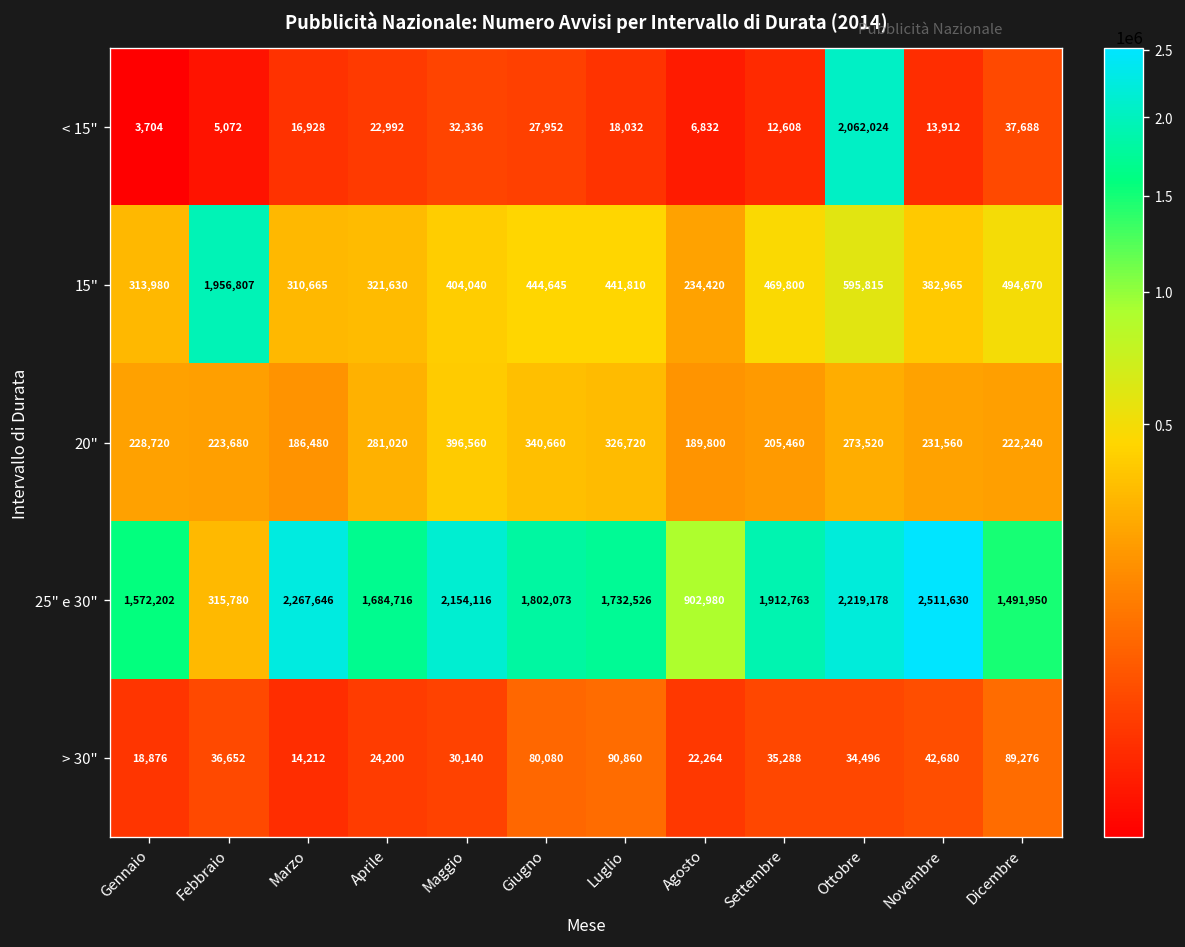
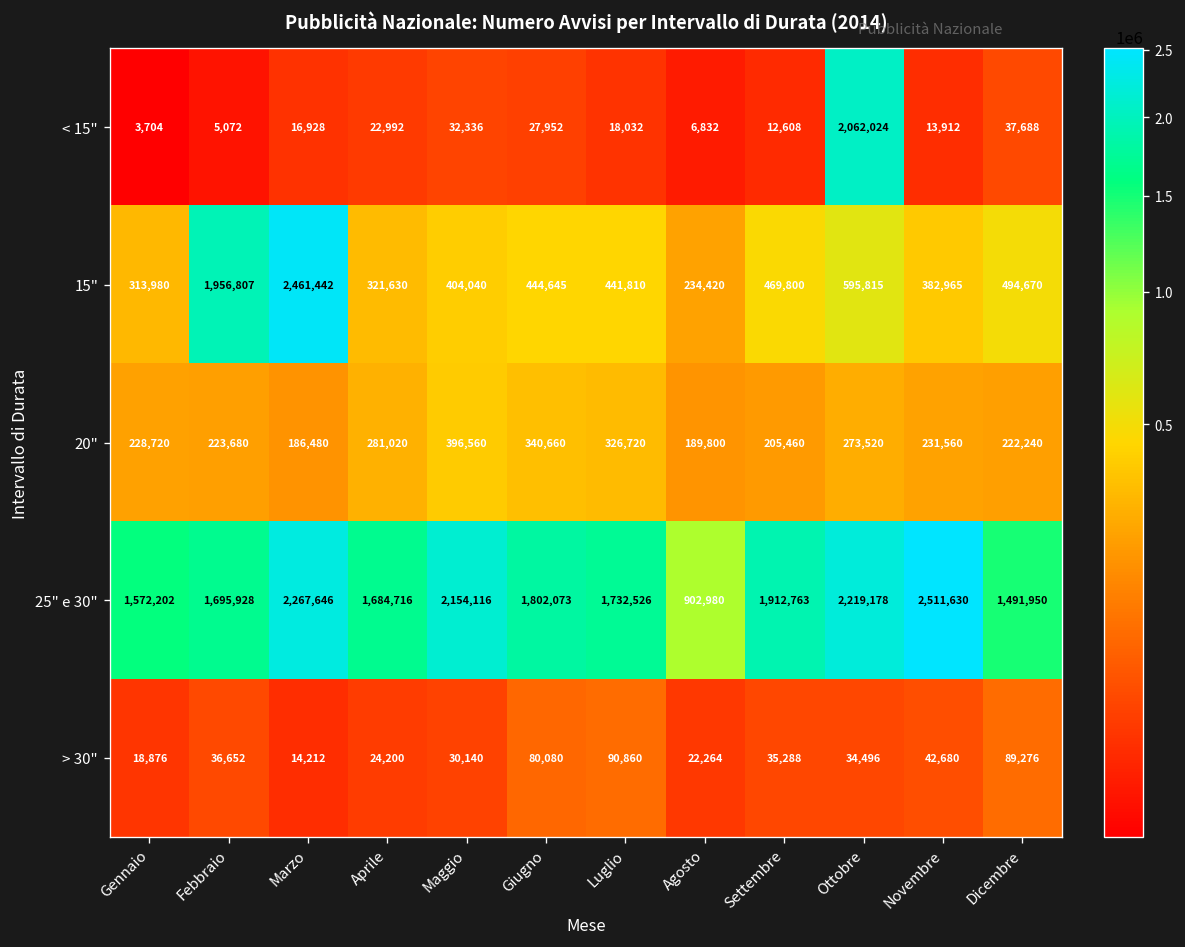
  {
    "< 15\"": {
      "Gennaio": "3,704",
      "Febbraio": "5,072",
      "Marzo": "16,928",
      "Aprile": "22,992",
      "Maggio": "32,336",
      "Giugno": "27,952",
      "Luglio": "18,032",
      "Agosto": "6,832",
      "Settembre": "12,608",
      "Ottobre": "2,062,024",
      "Novembre": "13,912",
      "Dicembre": "37,688"
    },
    "15\"": {
      "Gennaio": "313,980",
      "Febbraio": "1,956,807",
-     "Marzo": "310,665",
+     "Marzo": "2,461,442",
      "Aprile": "321,630",
      "Maggio": "404,040",
      "Giugno": "444,645",
      "Luglio": "441,810",
      "Agosto": "234,420",
      "Settembre": "469,800",
      "Ottobre": "595,815",
      "Novembre": "382,965",
      "Dicembre": "494,670"
    },
    "20\"": {
      "Gennaio": "228,720",
      "Febbraio": "223,680",
      "Marzo": "186,480",
      "Aprile": "281,020",
      "Maggio": "396,560",
      "Giugno": "340,660",
      "Luglio": "326,720",
      "Agosto": "189,800",
      "Settembre": "205,460",
      "Ottobre": "273,520",
      "Novembre": "231,560",
      "Dicembre": "222,240"
    },
    "25\" e 30\"": {
      "Gennaio": "1,572,202",
-     "Febbraio": "315,780",
+     "Febbraio": "1,695,928",
      "Marzo": "2,267,646",
      "Aprile": "1,684,716",
      "Maggio": "2,154,116",
      "Giugno": "1,802,073",
      "Luglio": "1,732,526",
      "Agosto": "902,980",
      "Settembre": "1,912,763",
      "Ottobre": "2,219,178",
      "Novembre": "2,511,630",
      "Dicembre": "1,491,950"
    },
    "> 30\"": {
      "Gennaio": "18,876",
      "Febbraio": "36,652",
      "Marzo": "14,212",
      "Aprile": "24,200",
      "Maggio": "30,140",
      "Giugno": "80,080",
      "Luglio": "90,860",
      "Agosto": "22,264",
      "Settembre": "35,288",
      "Ottobre": "34,496",
      "Novembre": "42,680",
      "Dicembre": "89,276"
    }
  }
